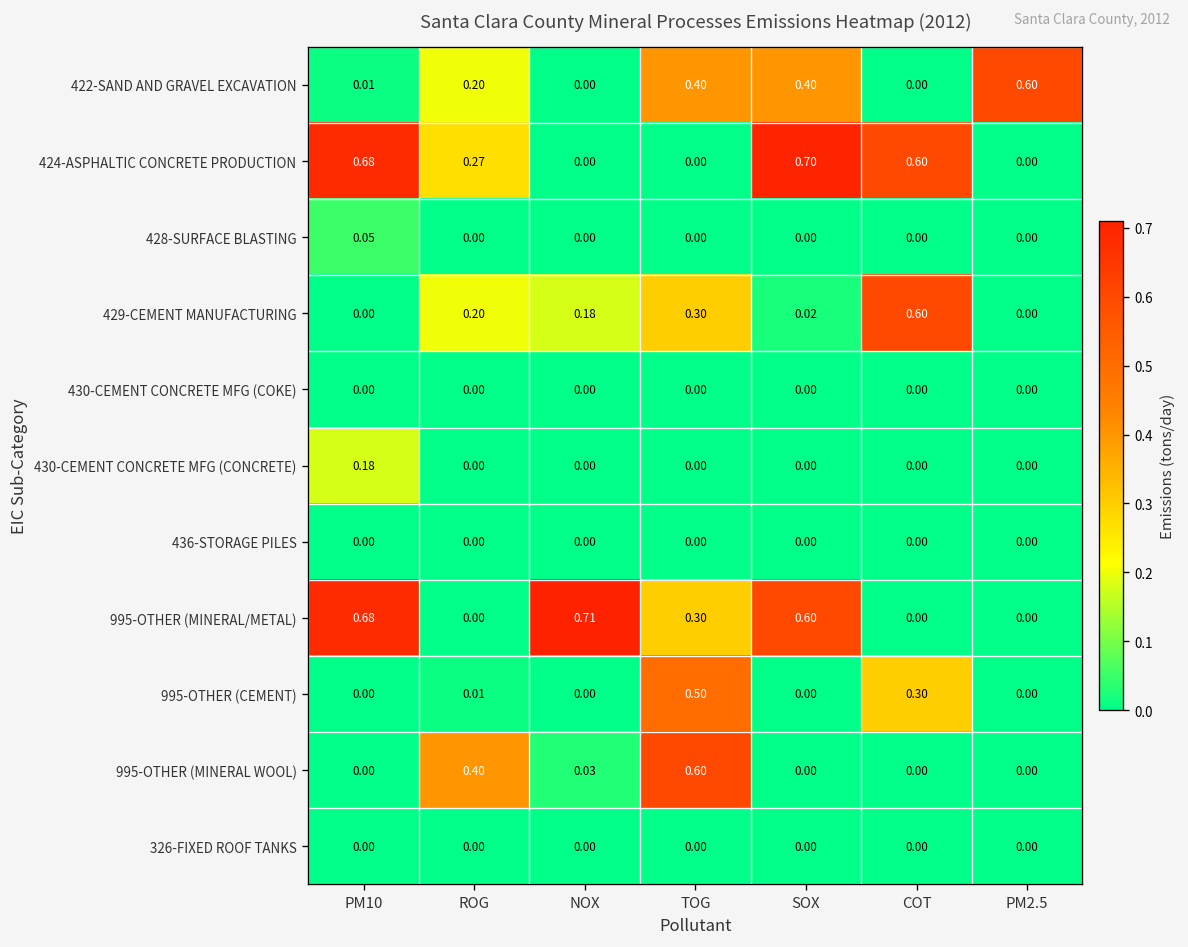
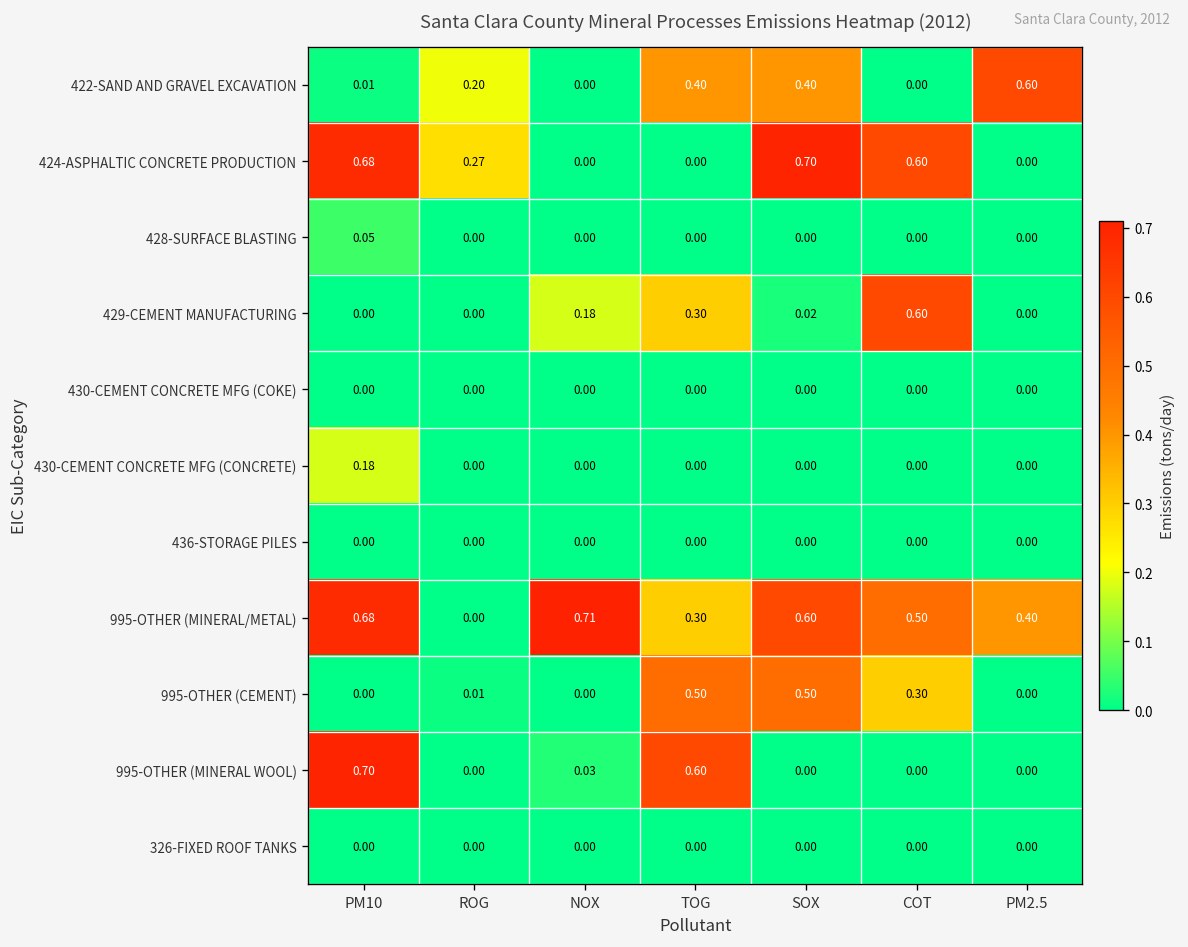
  {
    "422-SAND AND GRAVEL EXCAVATION": {
      "PM10": 0.01,
      "ROG": 0.20,
      "NOX": 0.00,
      "TOG": 0.40,
      "SOX": 0.40,
      "COT": 0.00,
      "PM2.5": 0.60
    },
    "424-ASPHALTIC CONCRETE PRODUCTION": {
      "PM10": 0.68,
      "ROG": 0.27,
      "NOX": 0.00,
      "TOG": 0.00,
      "SOX": 0.70,
      "COT": 0.60,
      "PM2.5": 0.00
    },
    "428-SURFACE BLASTING": {
      "PM10": 0.05,
      "ROG": 0.00,
      "NOX": 0.00,
      "TOG": 0.00,
      "SOX": 0.00,
      "COT": 0.00,
      "PM2.5": 0.00
    },
    "429-CEMENT MANUFACTURING": {
      "PM10": 0.00,
-     "ROG": 0.20,
+     "ROG": 0.00,
      "NOX": 0.18,
      "TOG": 0.30,
      "SOX": 0.02,
      "COT": 0.60,
      "PM2.5": 0.00
    },
    "430-CEMENT CONCRETE MFG (COKE)": {
      "PM10": 0.00,
      "ROG": 0.00,
      "NOX": 0.00,
      "TOG": 0.00,
      "SOX": 0.00,
      "COT": 0.00,
      "PM2.5": 0.00
    },
    "430-CEMENT CONCRETE MFG (CONCRETE)": {
      "PM10": 0.18,
      "ROG": 0.00,
      "NOX": 0.00,
      "TOG": 0.00,
      "SOX": 0.00,
      "COT": 0.00,
      "PM2.5": 0.00
    },
    "436-STORAGE PILES": {
      "PM10": 0.00,
      "ROG": 0.00,
      "NOX": 0.00,
      "TOG": 0.00,
      "SOX": 0.00,
      "COT": 0.00,
      "PM2.5": 0.00
    },
    "995-OTHER (MINERAL/METAL)": {
      "PM10": 0.68,
      "ROG": 0.00,
      "NOX": 0.71,
      "TOG": 0.30,
      "SOX": 0.60,
-     "COT": 0.00,
-     "PM2.5": 0.00
+     "COT": 0.50,
+     "PM2.5": 0.40
    },
    "995-OTHER (CEMENT)": {
      "PM10": 0.00,
      "ROG": 0.01,
      "NOX": 0.00,
      "TOG": 0.50,
-     "SOX": 0.00,
+     "SOX": 0.50,
      "COT": 0.30,
      "PM2.5": 0.00
    },
    "995-OTHER (MINERAL WOOL)": {
-     "PM10": 0.00,
-     "ROG": 0.40,
+     "PM10": 0.70,
+     "ROG": 0.00,
      "NOX": 0.03,
      "TOG": 0.60,
      "SOX": 0.00,
      "COT": 0.00,
      "PM2.5": 0.00
    },
    "326-FIXED ROOF TANKS": {
      "PM10": 0.00,
      "ROG": 0.00,
      "NOX": 0.00,
      "TOG": 0.00,
      "SOX": 0.00,
      "COT": 0.00,
      "PM2.5": 0.00
    }
  }
